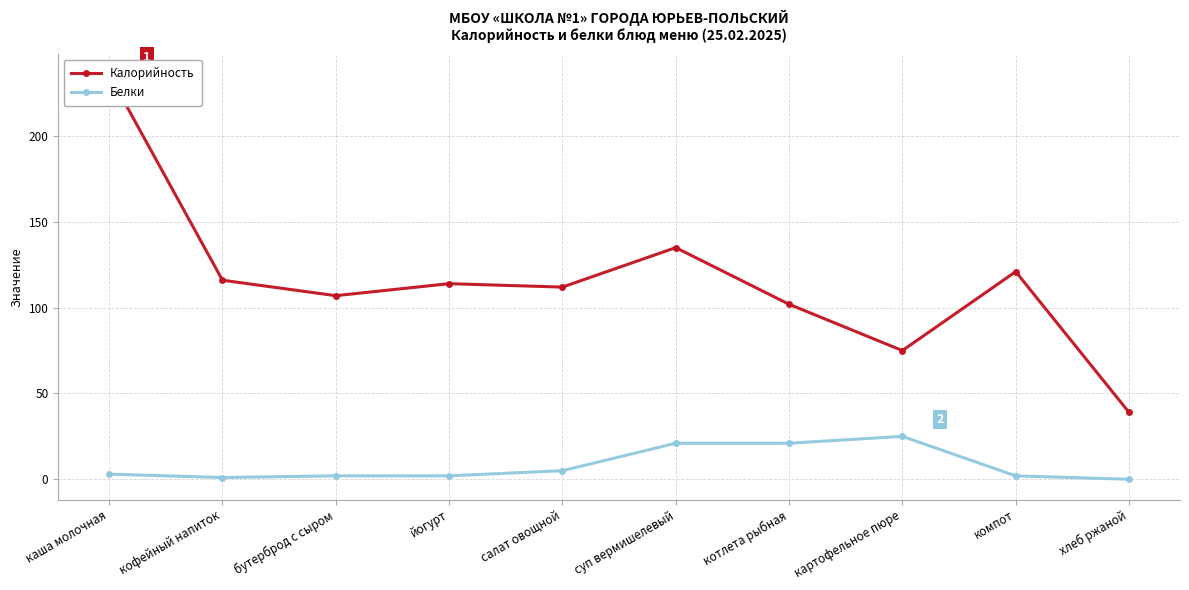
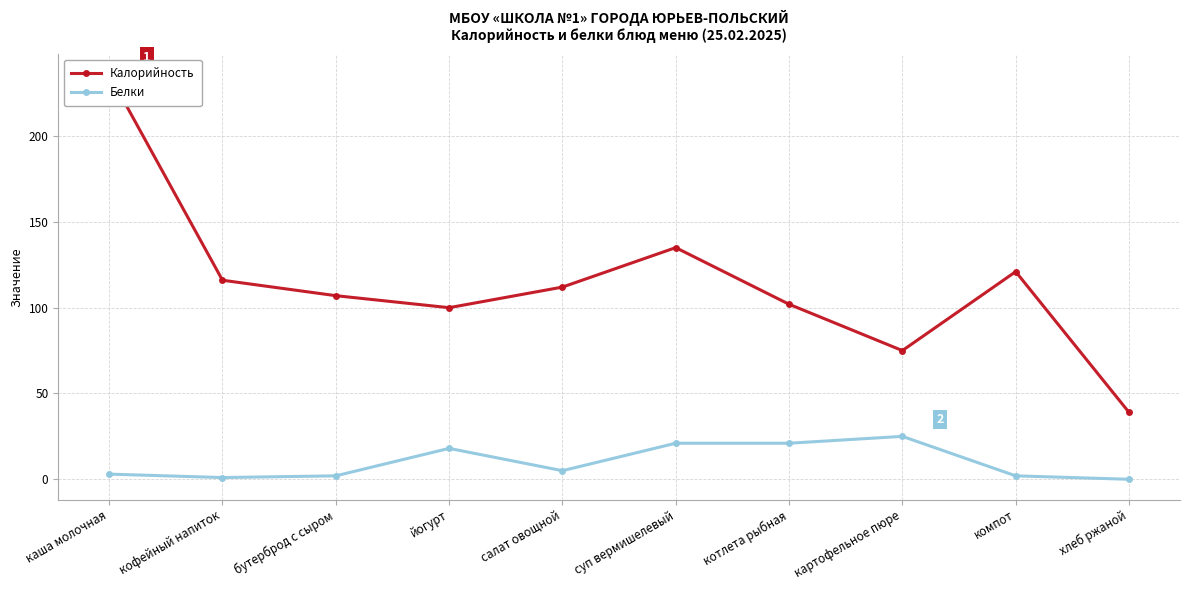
  {
    "Калорийность": {
      "кофейный напиток": 116,
      "бутерброд с сыром": 107,
-     "йогурт": 114,
+     "йогурт": 100,
      "салат овощной": 112,
      "суп вермишелевый": 135,
      "котлета рыбная": 102,
      "картофельное пюре": 75,
      "компот": 121,
      "хлеб ржаной": 39
    },
    "Белки": {
      "каша молочная": 3,
      "кофейный напиток": 1,
      "бутерброд с сыром": 2,
-     "йогурт": 2,
+     "йогурт": 18,
      "салат овощной": 5,
      "суп вермишелевый": 21,
      "котлета рыбная": 21,
      "картофельное пюре": 25,
      "компот": 2,
      "хлеб ржаной": 0
    }
  }
